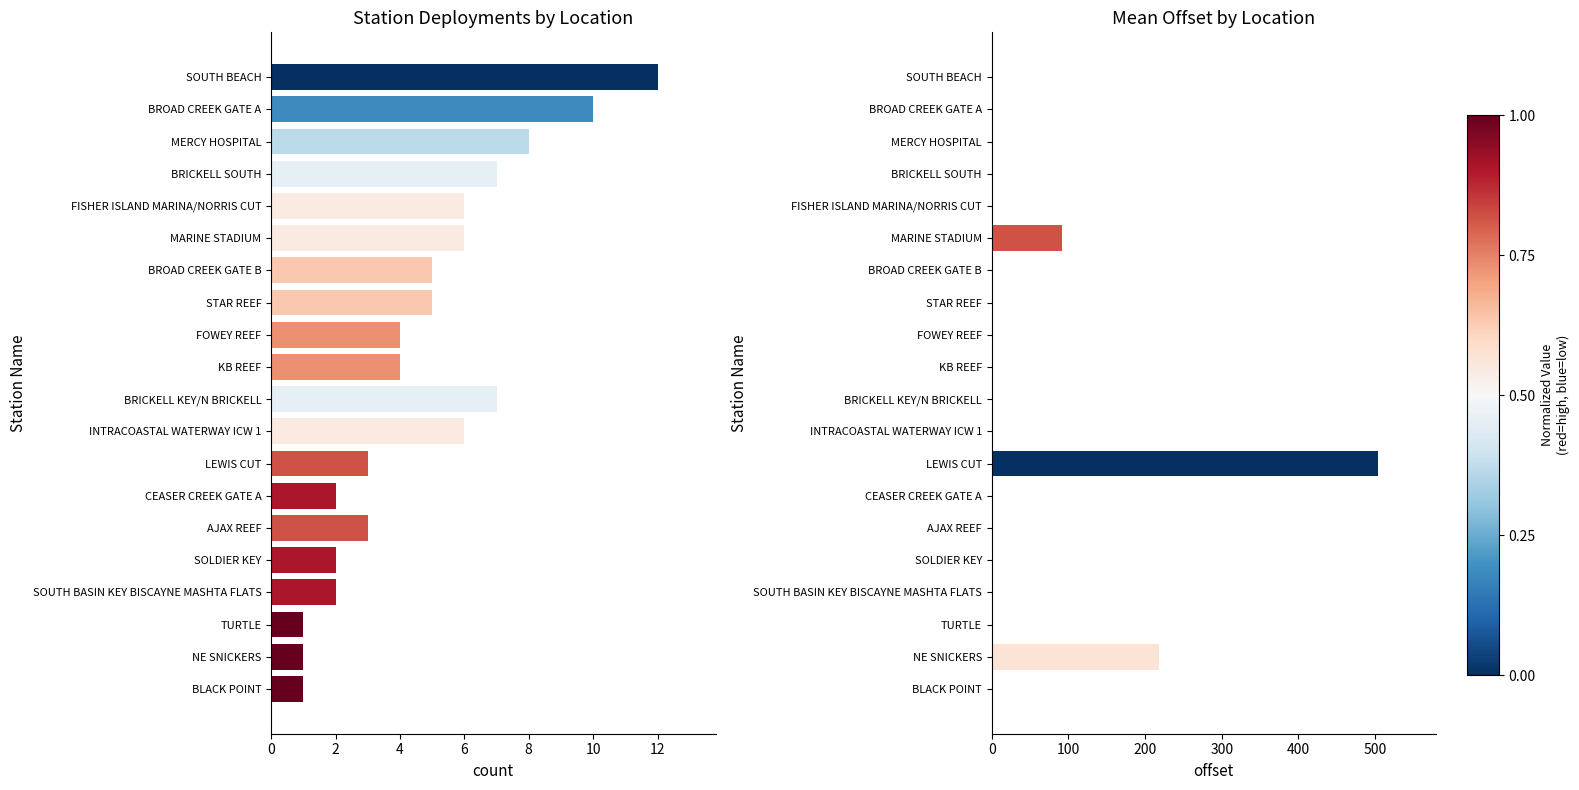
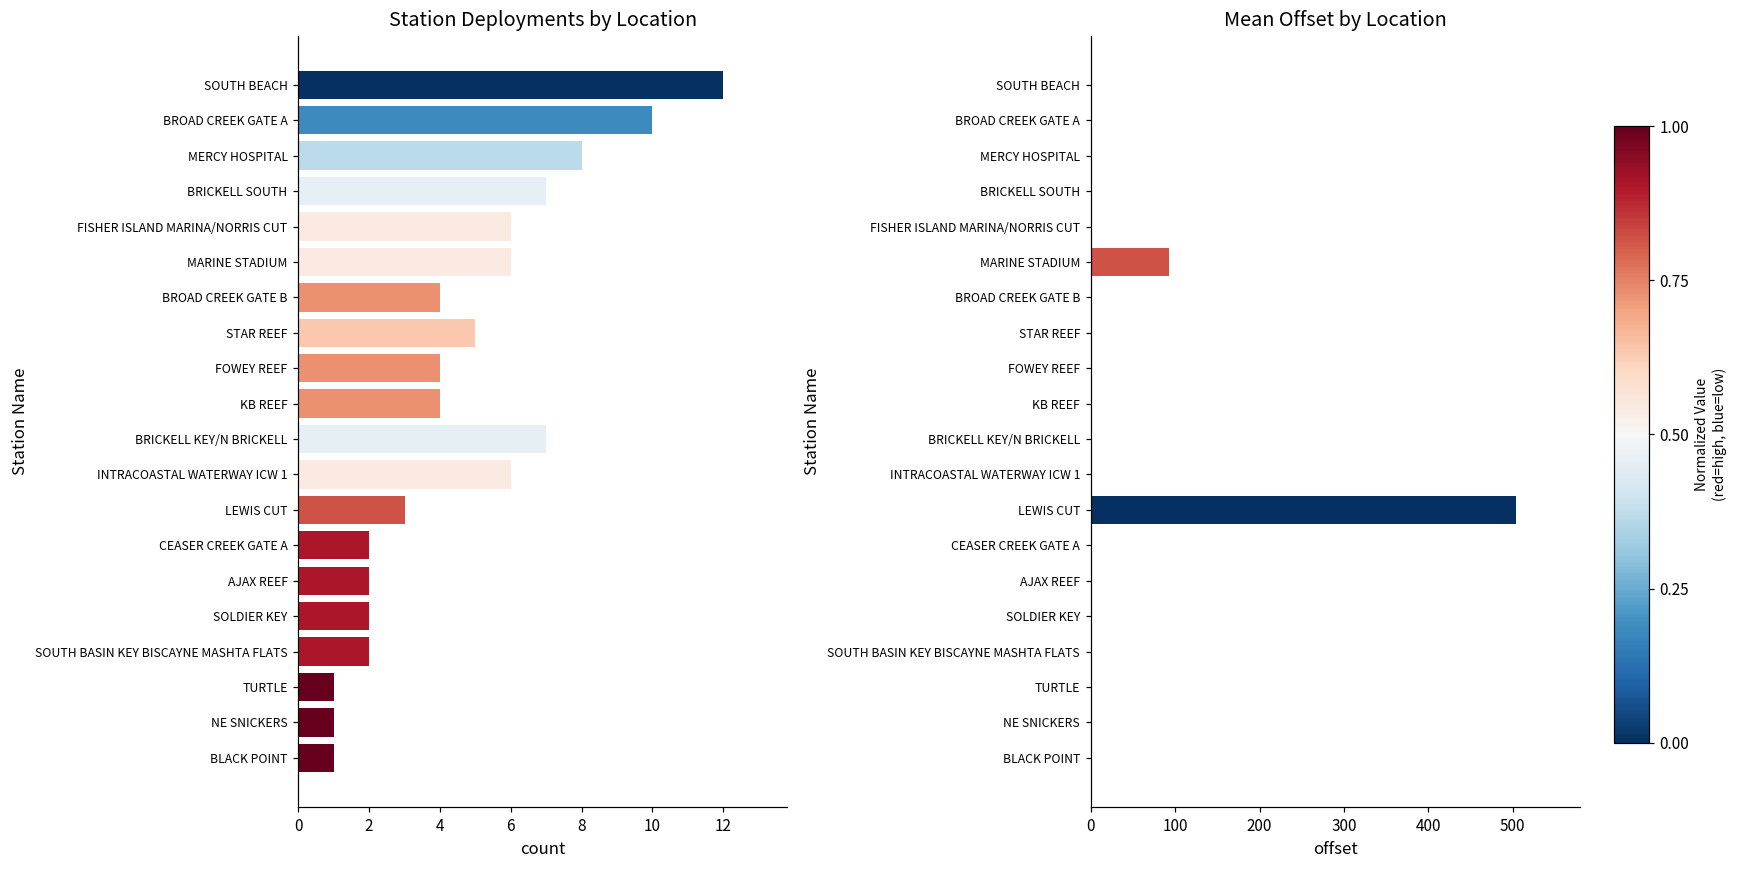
  {
    "Station Deployments by Location": {
      "SOUTH BEACH": 12,
      "BROAD CREEK GATE A": 10,
      "MERCY HOSPITAL": 8,
      "BRICKELL SOUTH": 7,
      "FISHER ISLAND MARINA/NORRIS CUT": 6,
      "MARINE STADIUM": 6,
-     "BROAD CREEK GATE B": 5,
+     "BROAD CREEK GATE B": 4,
      "STAR REEF": 5,
      "FOWEY REEF": 4,
      "KB REEF": 4,
      "BRICKELL KEY/N BRICKELL": 7,
      "INTRACOASTAL WATERWAY ICW 1": 6,
      "LEWIS CUT": 3,
      "CEASER CREEK GATE A": 2,
-     "AJAX REEF": 3,
+     "AJAX REEF": 2,
      "SOLDIER KEY": 2,
      "SOUTH BASIN KEY BISCAYNE MASHTA FLATS": 2,
      "TURTLE": 1,
      "NE SNICKERS": 1,
      "BLACK POINT": 1
    },
    "Mean Offset by Location": {
      "BROAD CREEK GATE A": 0,
      "FISHER ISLAND MARINA/NORRIS CUT": 0,
      "MARINE STADIUM": 90,
      "BROAD CREEK GATE B": 0,
      "STAR REEF": 0,
      "FOWEY REEF": 0,
      "KB REEF": 0,
      "BRICKELL KEY/N BRICKELL": 0,
      "INTRACOASTAL WATERWAY ICW 1": 0,
      "LEWIS CUT": 500,
      "CEASER CREEK GATE A": 0,
      "AJAX REEF": 0,
      "SOLDIER KEY": 0,
      "SOUTH BASIN KEY BISCAYNE MASHTA FLATS": 0,
      "TURTLE": 0,
-     "NE SNICKERS": 220,
+     "NE SNICKERS": 0,
      "BLACK POINT": 0
    }
  }
